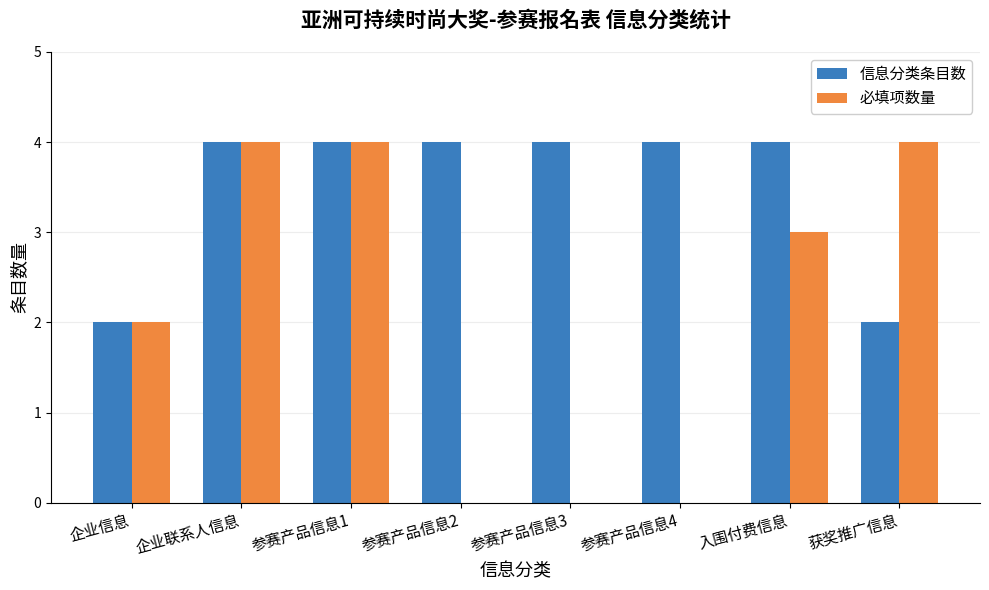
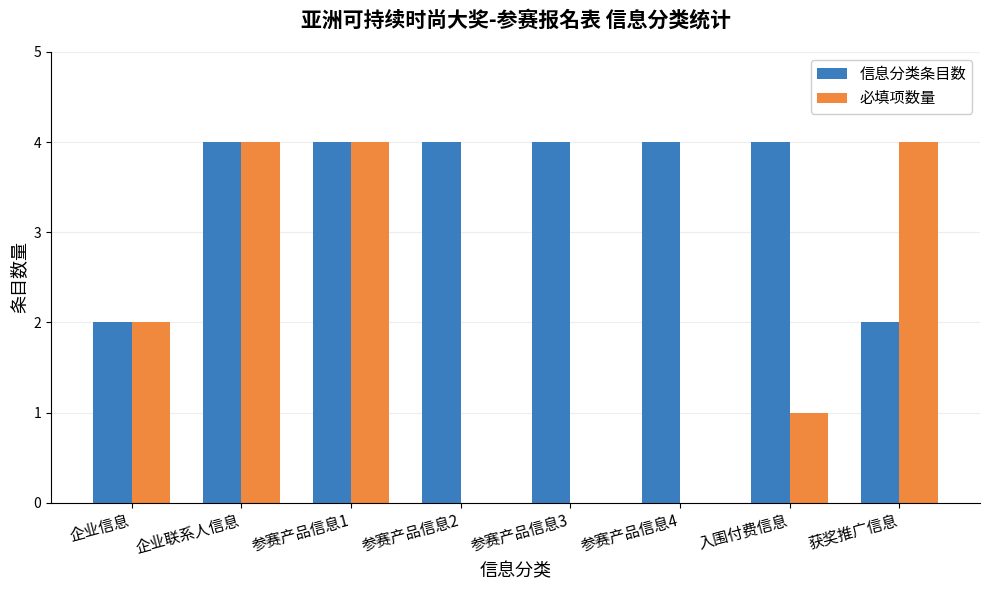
  {
    "信息分类条目数": {
      "企业信息": 2,
      "企业联系人信息": 4,
      "参赛产品信息1": 4,
      "参赛产品信息2": 4,
      "参赛产品信息3": 4,
      "参赛产品信息4": 4,
      "入围付费信息": 4,
      "获奖推广信息": 2
    },
    "必填项数量": {
      "企业信息": 2,
      "企业联系人信息": 4,
      "参赛产品信息1": 4,
      "参赛产品信息2": 0,
      "参赛产品信息3": 0,
      "参赛产品信息4": 0,
-     "入围付费信息": 3,
+     "入围付费信息": 1,
      "获奖推广信息": 4
    }
  }
